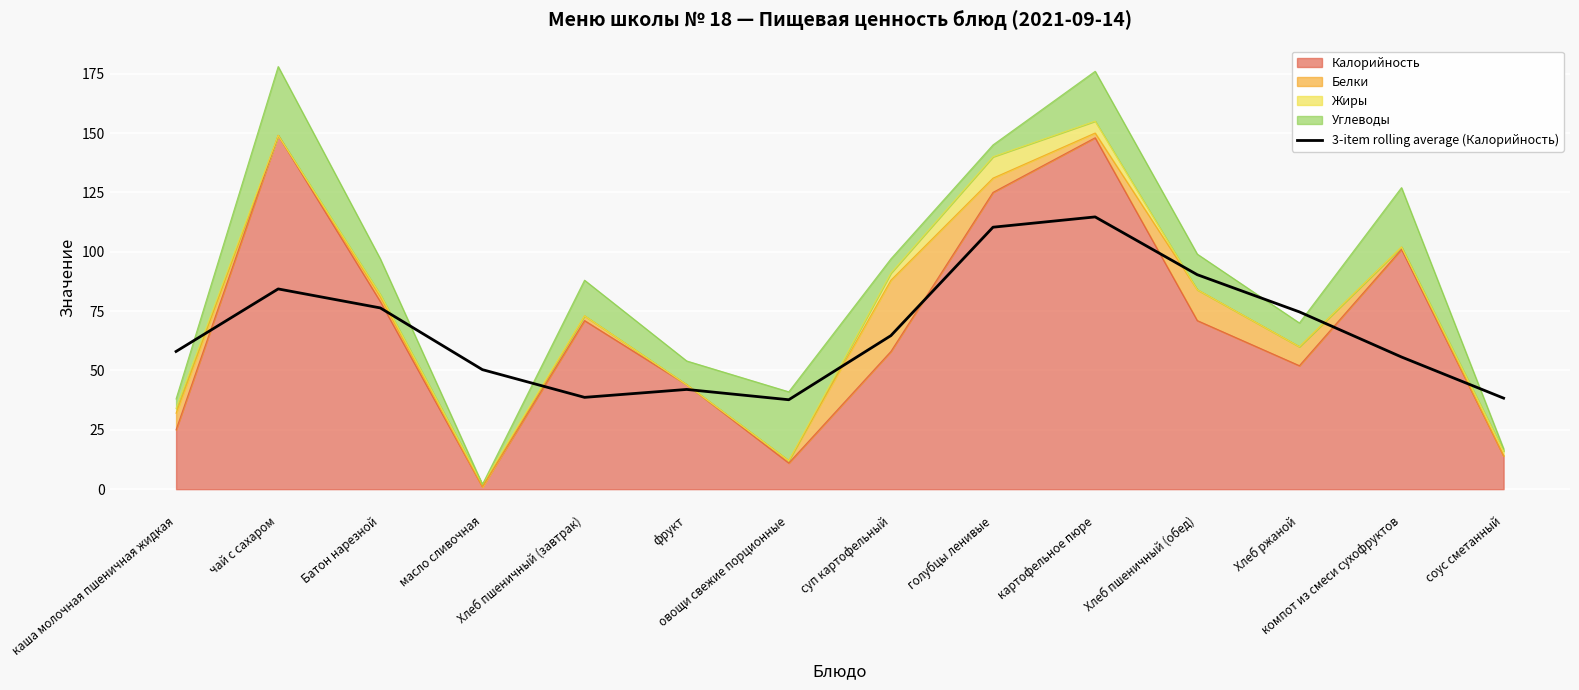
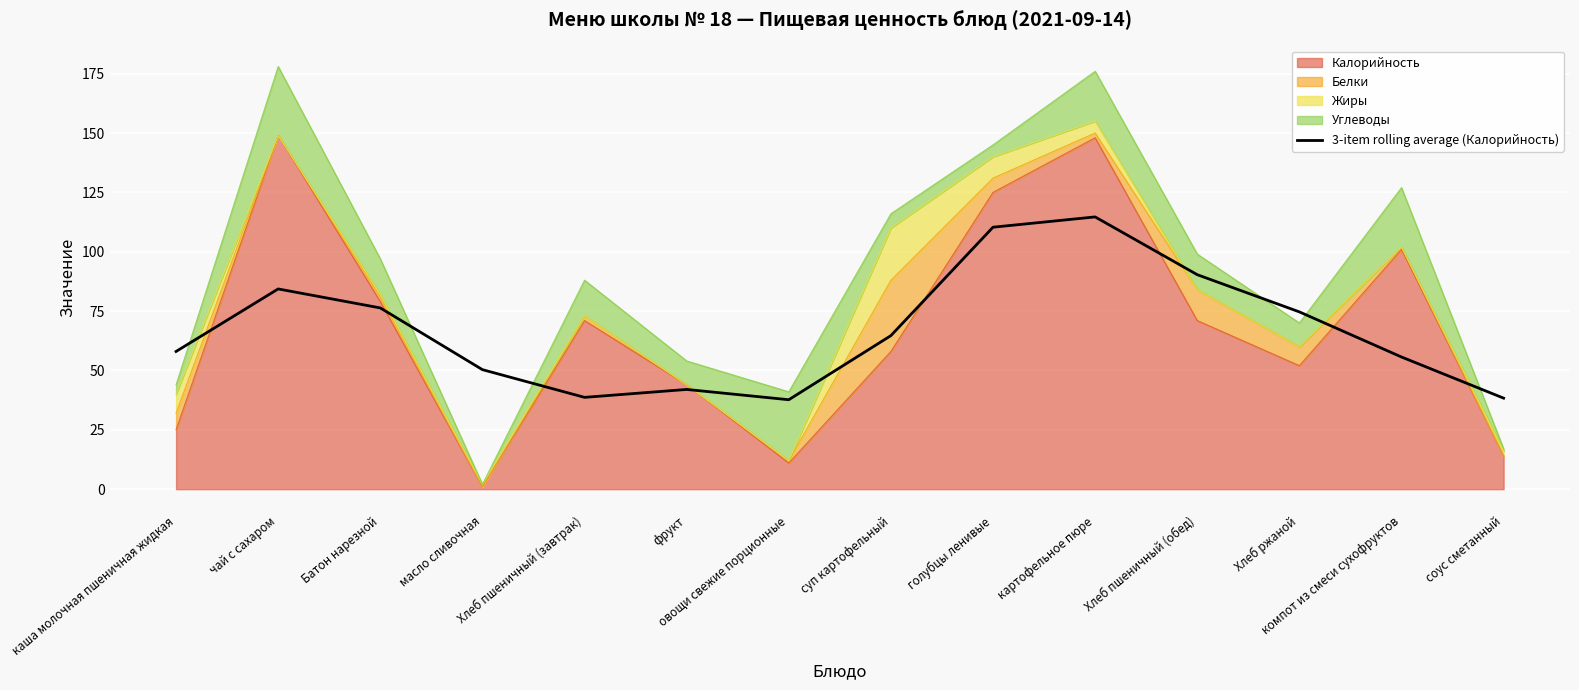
  {
    "Калорийность": {
      "каша молочная пшеничная жидкая": 25,
      "Батон нарезной": 79,
      "Хлеб пшеничный (завтрак)": 71,
      "суп картофельный": 58,
      "голубцы ленивые": 125,
      "картофельное пюре": 148,
      "Хлеб пшеничный (обед)": 71,
      "Хлеб ржаной": 52
    },
    "Белки": {
      "каша молочная пшеничная жидкая": 7,
      "суп картофельный": 30,
      "голубцы ленивые": 6,
      "картофельное пюре": 2
    },
    "Жиры": {
-     "каша молочная пшеничная жидкая": 2,
-     "суп картофельный": 3,
+     "каша молочная пшеничная жидкая": 8,
+     "суп картофельный": 22,
      "голубцы ленивые": 9,
      "картофельное пюре": 5
    },
    "Углеводы": {
      "каша молочная пшеничная жидкая": 4,
      "чай с сахаром": 29,
      "Батон нарезной": 15,
      "Хлеб пшеничный (завтрак)": 15,
      "фрукт": 10,
      "овощи свежие порционные": 29,
      "суп картофельный": 6,
      "голубцы ленивые": 5,
      "картофельное пюре": 21,
      "Хлеб пшеничный (обед)": 15,
      "Хлеб ржаной": 10,
      "компот из смеси сухофруктов": 25
    },
    "3-item rolling average (Калорийность)": {
      "каша молочная пшеничная жидкая": 58,
      "чай с сахаром": 84,
      "Батон нарезной": 76,
      "масло сливочная": 50,
      "Хлеб пшеничный (завтрак)": 39,
      "фрукт": 42,
      "овощи свежие порционные": 38,
      "суп картофельный": 65,
      "голубцы ленивые": 110,
      "картофельное пюре": 115,
      "Хлеб пшеничный (обед)": 90,
      "Хлеб ржаной": 75,
      "компот из смеси сухофруктов": 56,
      "соус сметанный": 38
    }
  }
